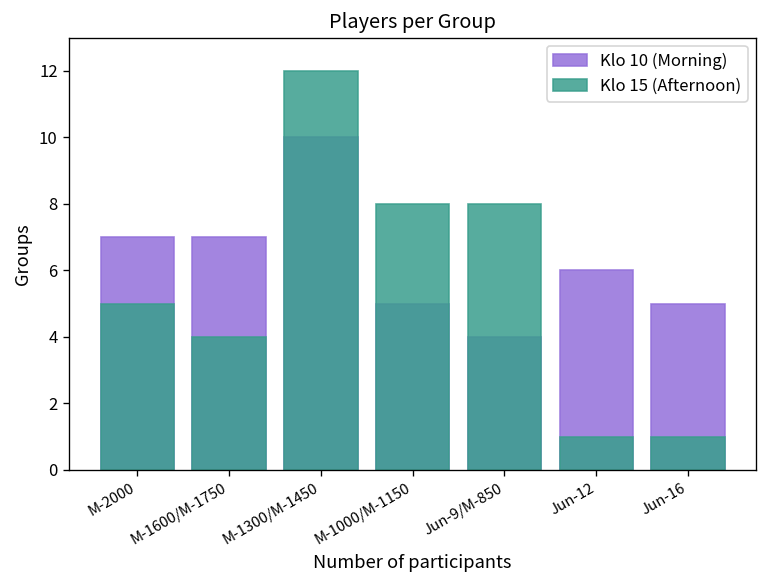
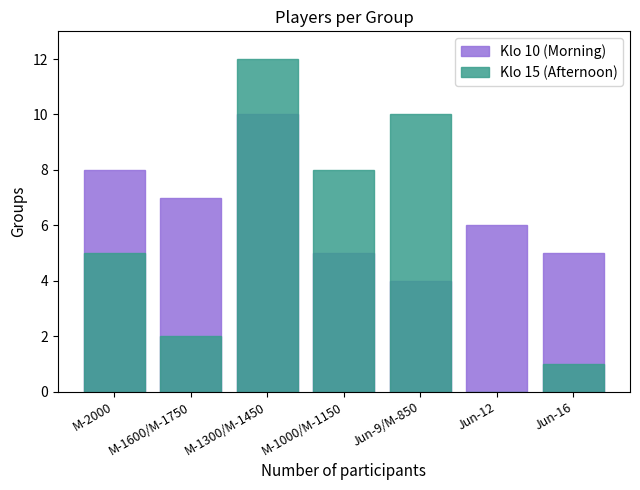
  {
    "Klo 10 (Morning)": {
-     "M-2000": 7,
+     "M-2000": 8,
      "M-1600/M-1750": 7,
      "Jun-12": 6,
      "Jun-16": 5
    },
    "Klo 15 (Afternoon)": {
-     "M-1600/M-1750": 4,
+     "M-1600/M-1750": 2,
      "M-1300/M-1450": 12,
      "M-1000/M-1150": 8,
-     "Jun-9/M-850": 8,
-     "Jun-12": 1
+     "Jun-9/M-850": 10,
+     "Jun-12": 0
    }
  }
